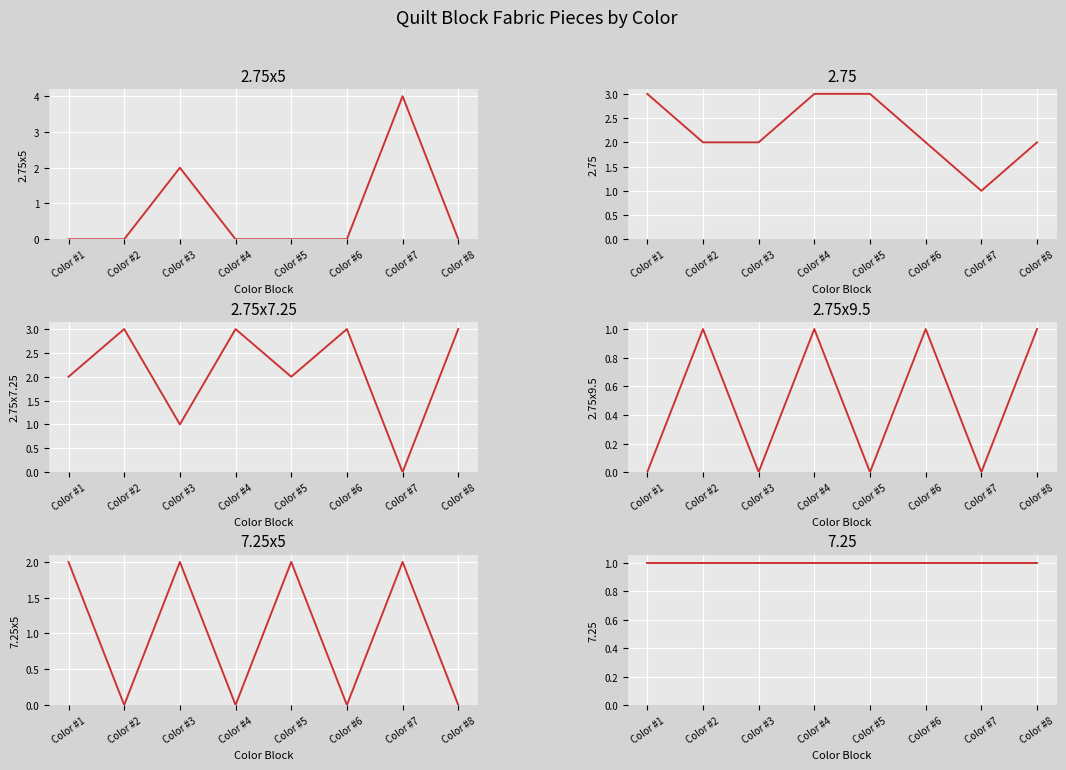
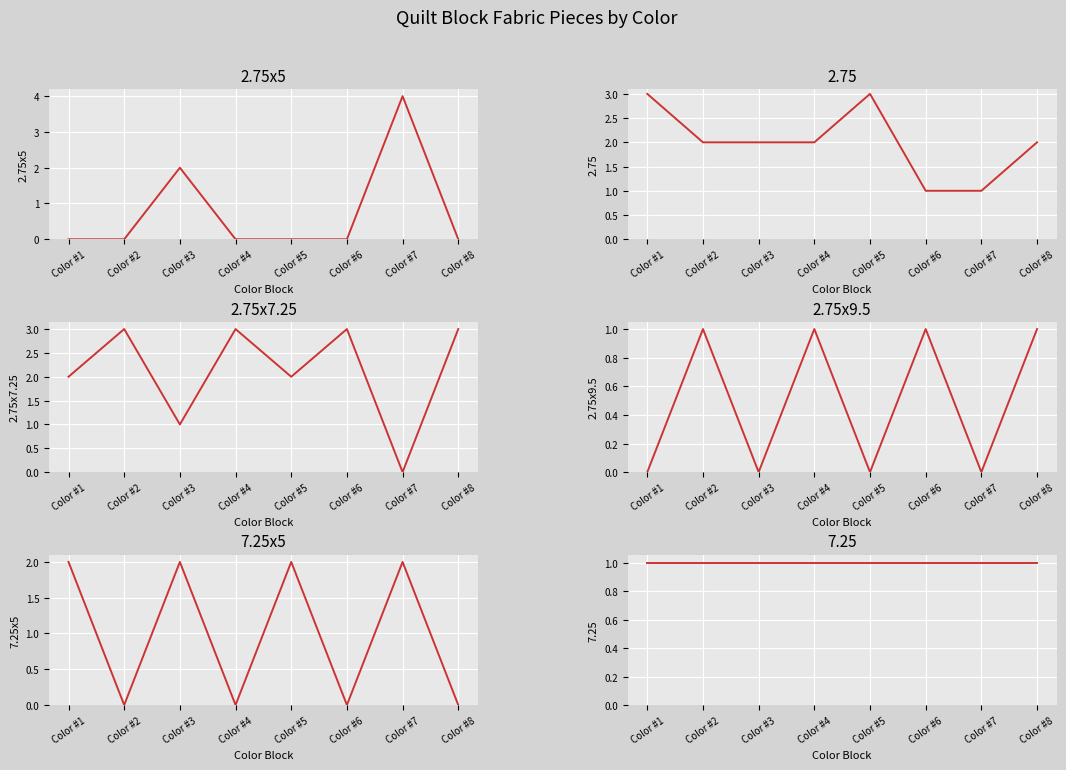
  {
    "2.75x5": {
      "Color #1": 0.0,
      "Color #2": 0.0,
      "Color #3": 2.0,
      "Color #4": 0.0,
      "Color #5": 0.0,
      "Color #6": 0.0,
      "Color #7": 4.0,
      "Color #8": 0.0
    },
    "2.75": {
      "Color #1": 3,
      "Color #2": 2,
      "Color #3": 2,
-     "Color #4": 3,
+     "Color #4": 2,
      "Color #5": 3,
-     "Color #6": 2,
+     "Color #6": 1,
      "Color #7": 1,
      "Color #8": 2
    },
    "2.75x7.25": {
      "Color #1": 2.0,
      "Color #2": 3.0,
      "Color #3": 1.0,
      "Color #4": 3.0,
      "Color #5": 2.0,
      "Color #6": 3.0,
      "Color #7": 0.0,
      "Color #8": 3.0
    },
    "2.75x9.5": {
      "Color #1": 0.00,
      "Color #2": 1.00,
      "Color #3": 0.00,
      "Color #4": 1.00,
      "Color #5": 0.00,
      "Color #6": 1.00,
      "Color #7": 0.00,
      "Color #8": 1.00
    },
    "7.25x5": {
      "Color #1": 2.0,
      "Color #2": 0.0,
      "Color #3": 2.0,
      "Color #4": 0.0,
      "Color #5": 2.0,
      "Color #6": 0.0,
      "Color #7": 2.0,
      "Color #8": 0.0
    },
    "7.25": {
      "Color #1": 1.00,
      "Color #2": 1.00,
      "Color #3": 1.00,
      "Color #4": 1.00,
      "Color #5": 1.00,
      "Color #6": 1.00,
      "Color #7": 1.00,
      "Color #8": 1.00
    }
  }
